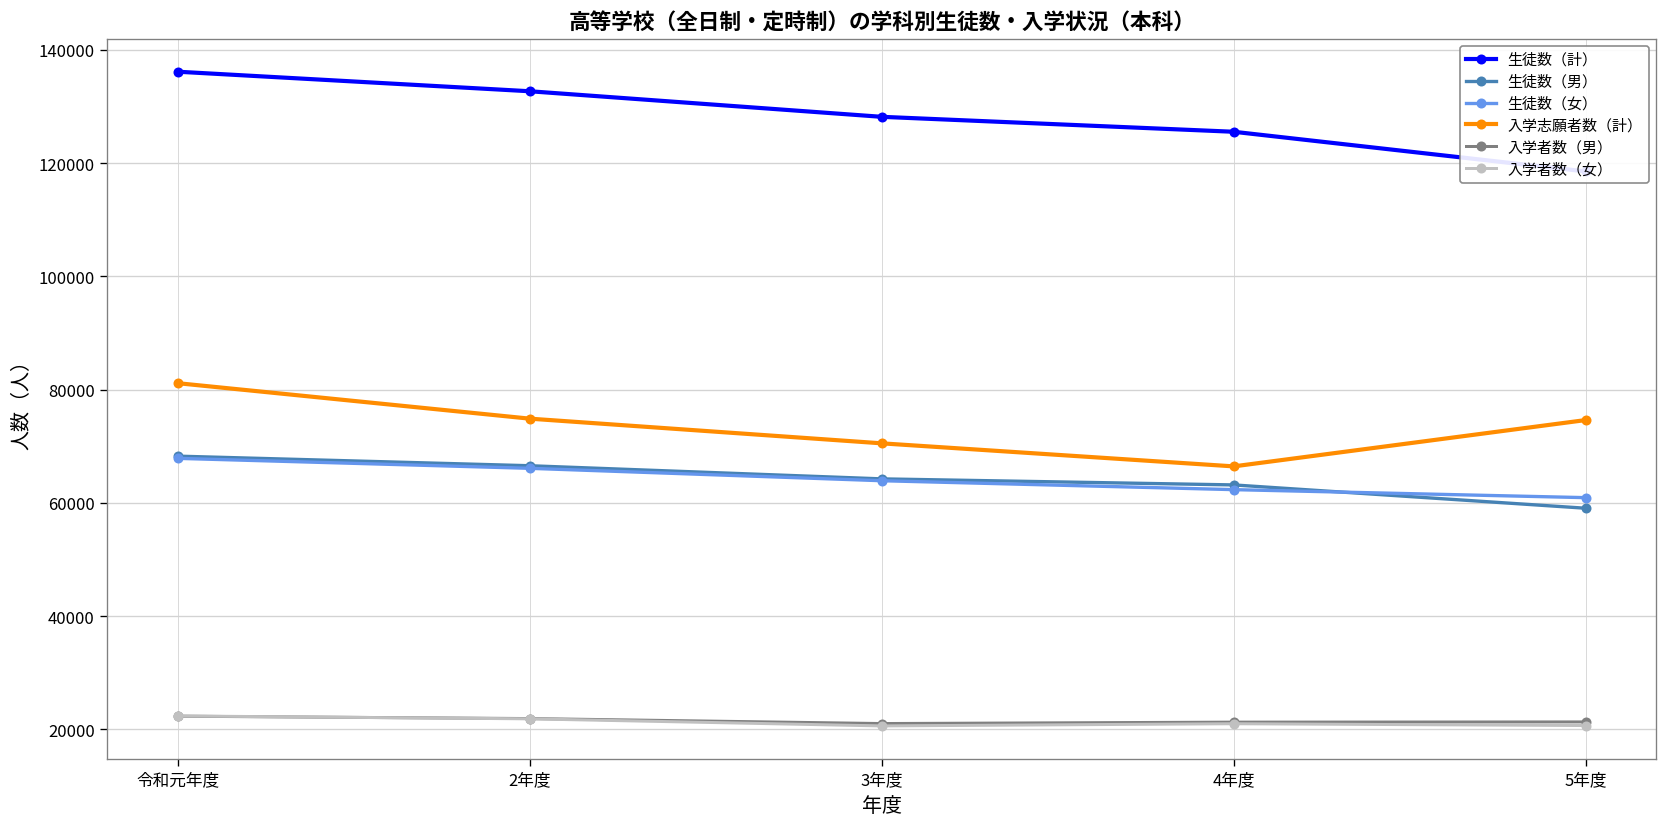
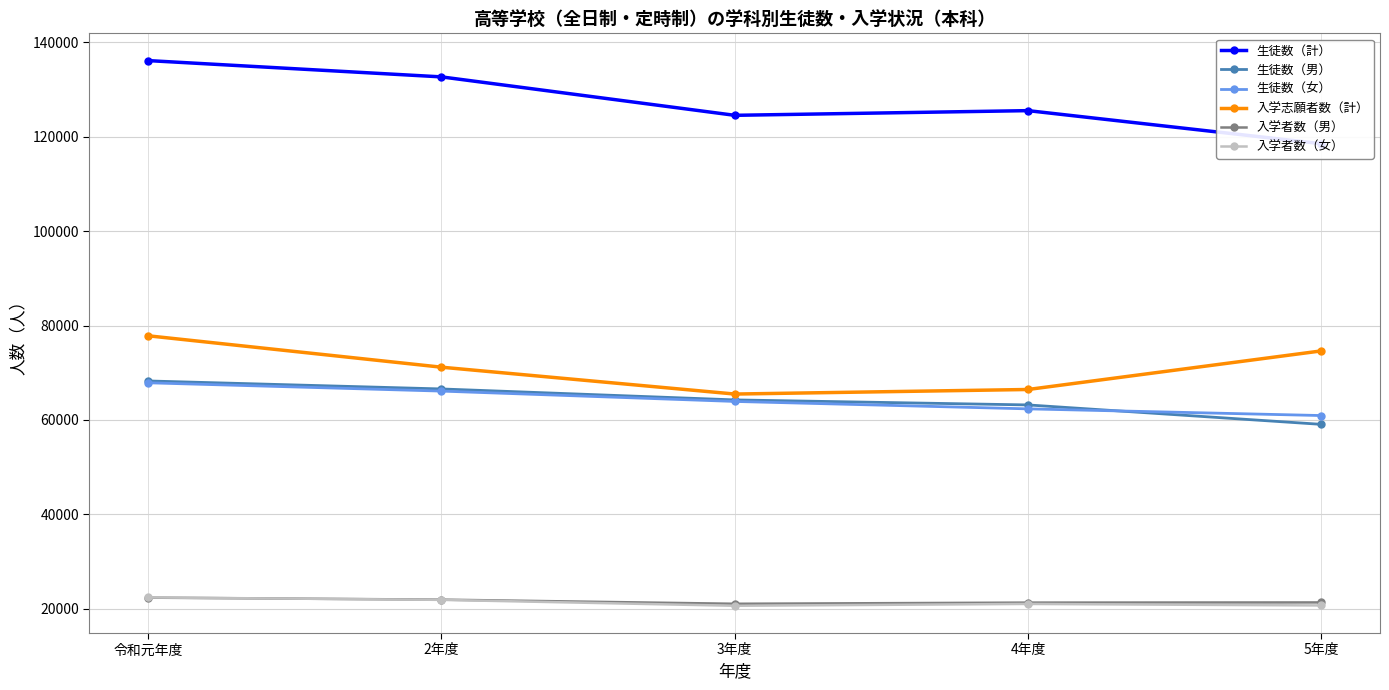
  {
    "生徒数（計）": {
      "令和元年度": 136000,
      "2年度": 133000,
-     "3年度": 128000,
+     "3年度": 125000,
      "4年度": 126000
    },
    "生徒数（男）": {
      "4年度": 63000,
      "5年度": 59000
    },
    "生徒数（女）": {
      "4年度": 62000,
      "5年度": 61000
    },
    "入学志願者数（計）": {
-     "令和元年度": 81000,
-     "2年度": 75000,
-     "3年度": 71000,
+     "令和元年度": 78000,
+     "2年度": 71000,
+     "3年度": 65000,
      "4年度": 66000,
      "5年度": 75000
    },
    "入学者数（男）": {
      "5年度": 21000
    },
    "入学者数（女）": {
      "5年度": 21000
    }
  }
